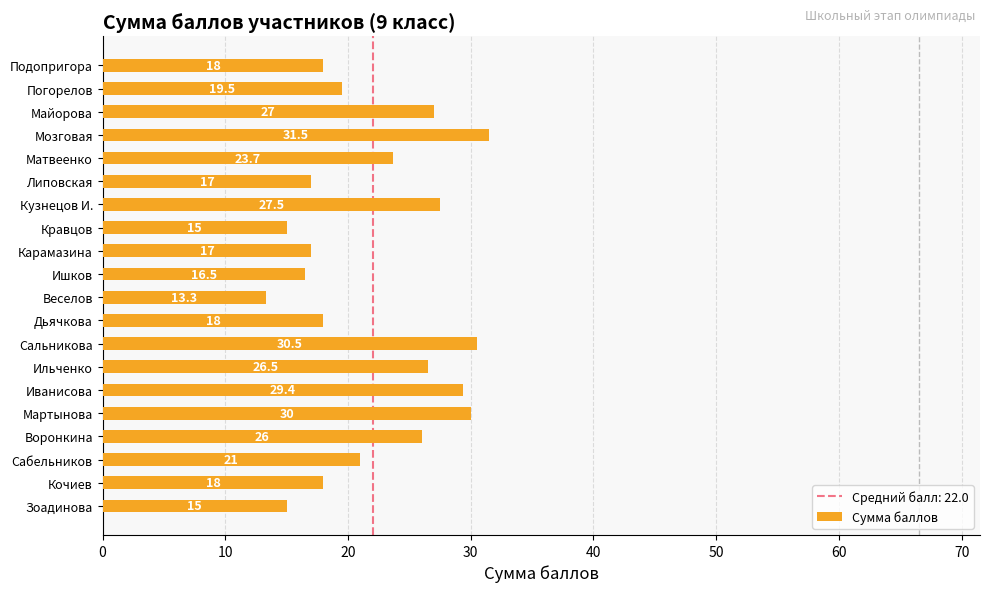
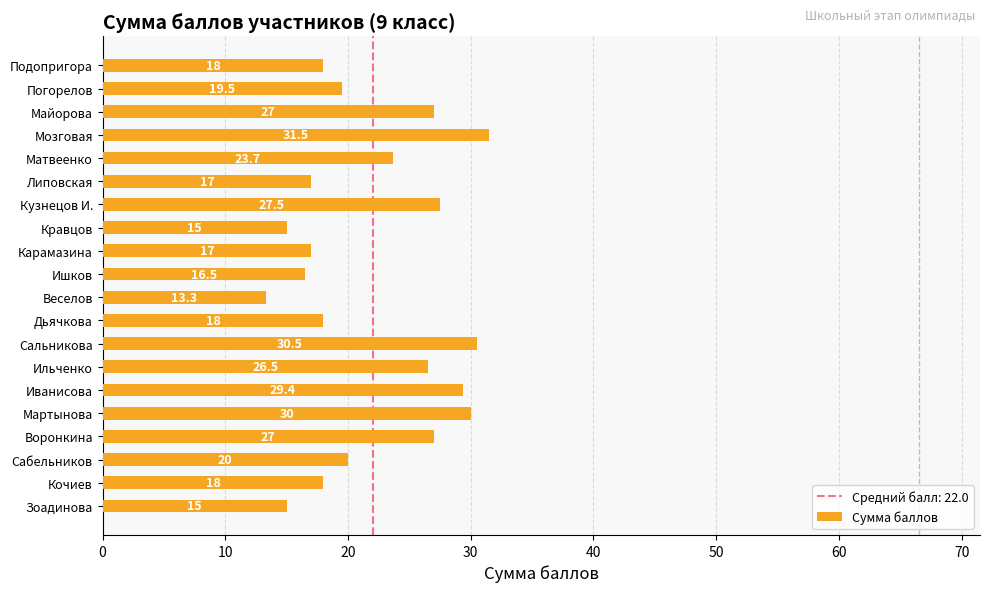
  {
    "Подопригора": 18,
    "Погорелов": 19.5,
    "Майорова": 27,
    "Мозговая": 31.5,
    "Матвеенко": 23.7,
    "Липовская": 17,
    "Кузнецов И.": 27.5,
    "Кравцов": 15,
    "Карамазина": 17,
    "Ишков": 16.5,
    "Веселов": 13.3,
    "Дьячкова": 18,
    "Сальникова": 30.5,
    "Ильченко": 26.5,
    "Иванисова": 29.4,
    "Мартынова": 30,
-   "Воронкина": 26,
-   "Сабельников": 21,
+   "Воронкина": 27,
+   "Сабельников": 20,
    "Кочиев": 18,
    "Зоадинова": 15
  }
